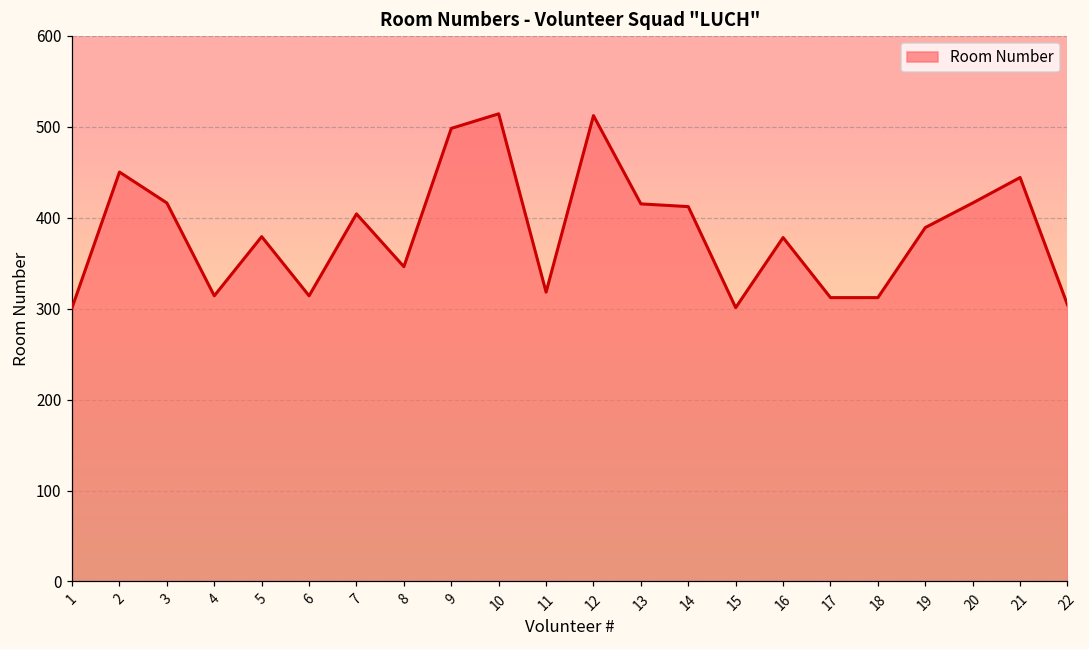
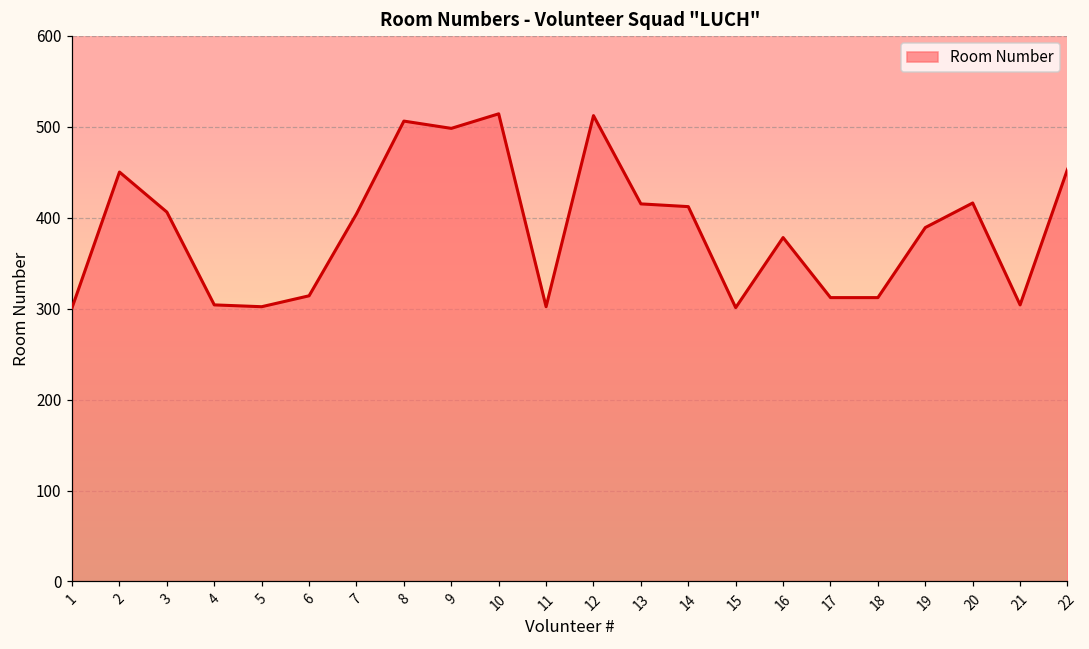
  {
    "1": 300,
    "2": 450,
-   "3": 420,
-   "4": 310,
-   "5": 380,
+   "3": 410,
+   "4": 300,
+   "5": 300,
    "6": 310,
    "7": 400,
-   "8": 350,
+   "8": 510,
    "9": 500,
    "10": 510,
-   "11": 320,
+   "11": 300,
    "12": 510,
    "13": 420,
    "14": 410,
    "15": 300,
    "16": 380,
    "17": 310,
    "18": 310,
    "19": 390,
    "20": 420,
-   "21": 440,
-   "22": 300
+   "21": 300,
+   "22": 450
  }
